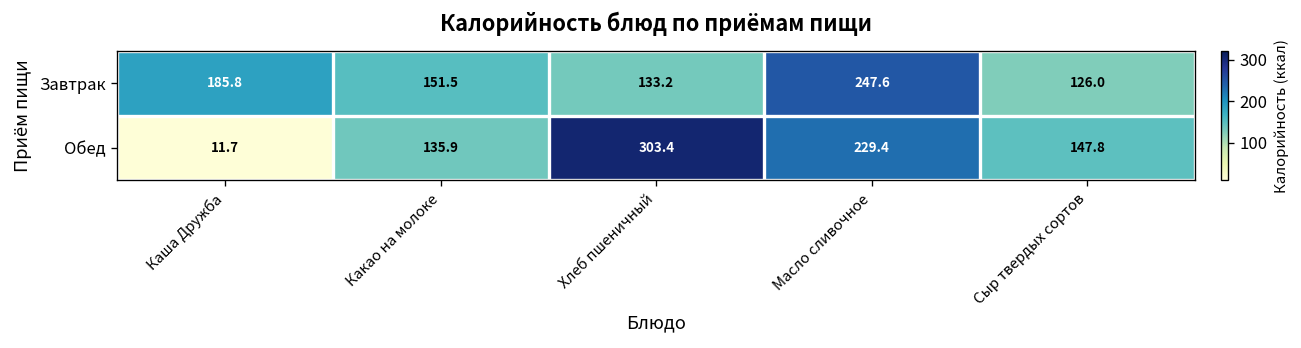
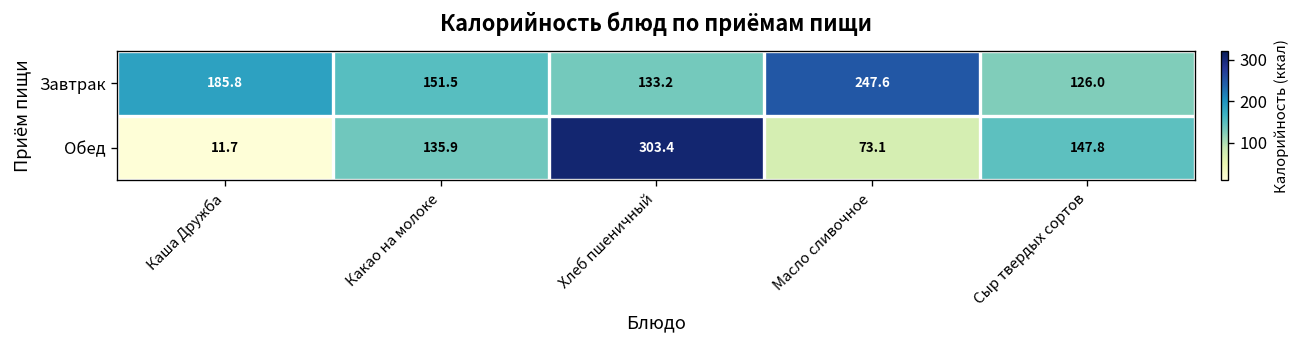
  {
    "Завтрак": {
      "Каша Дружба": 185.8,
      "Какао на молоке": 151.5,
      "Хлеб пшеничный": 133.2,
      "Масло сливочное": 247.6,
      "Сыр твердых сортов": 126.0
    },
    "Обед": {
      "Каша Дружба": 11.7,
      "Какао на молоке": 135.9,
      "Хлеб пшеничный": 303.4,
-     "Масло сливочное": 229.4,
+     "Масло сливочное": 73.1,
      "Сыр твердых сортов": 147.8
    }
  }
